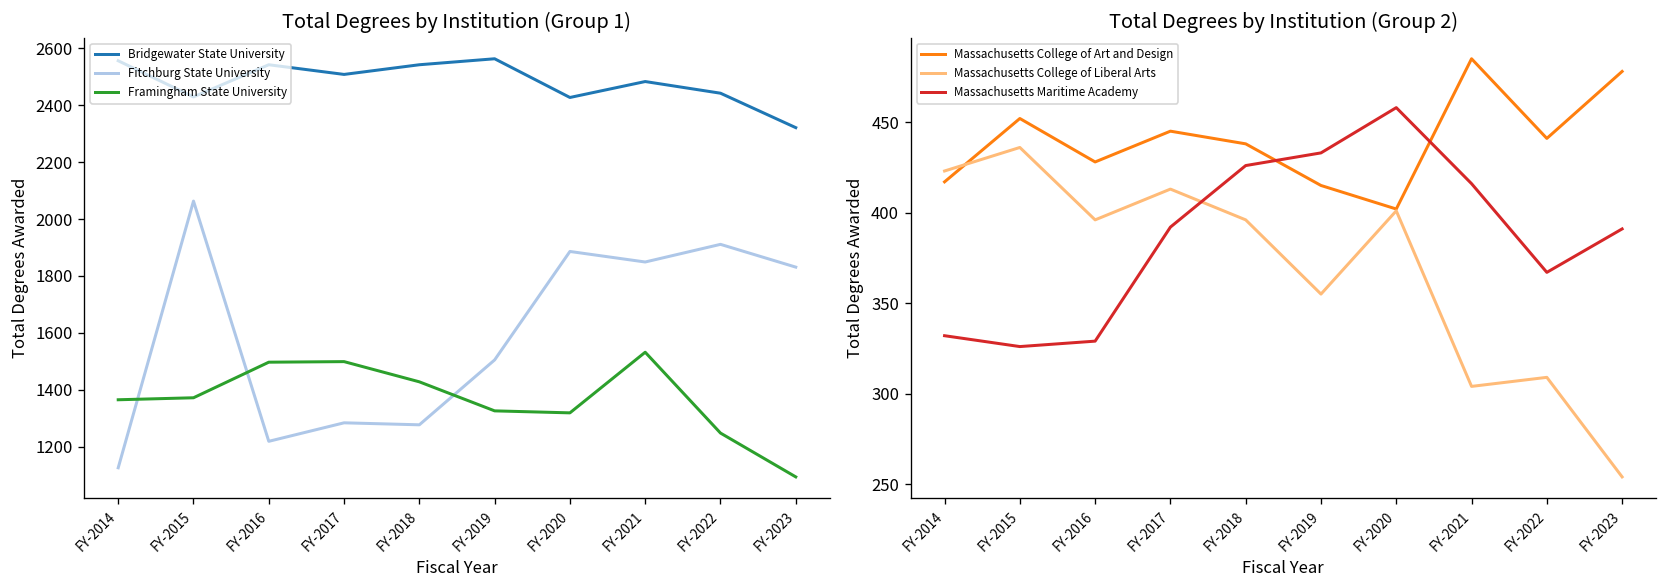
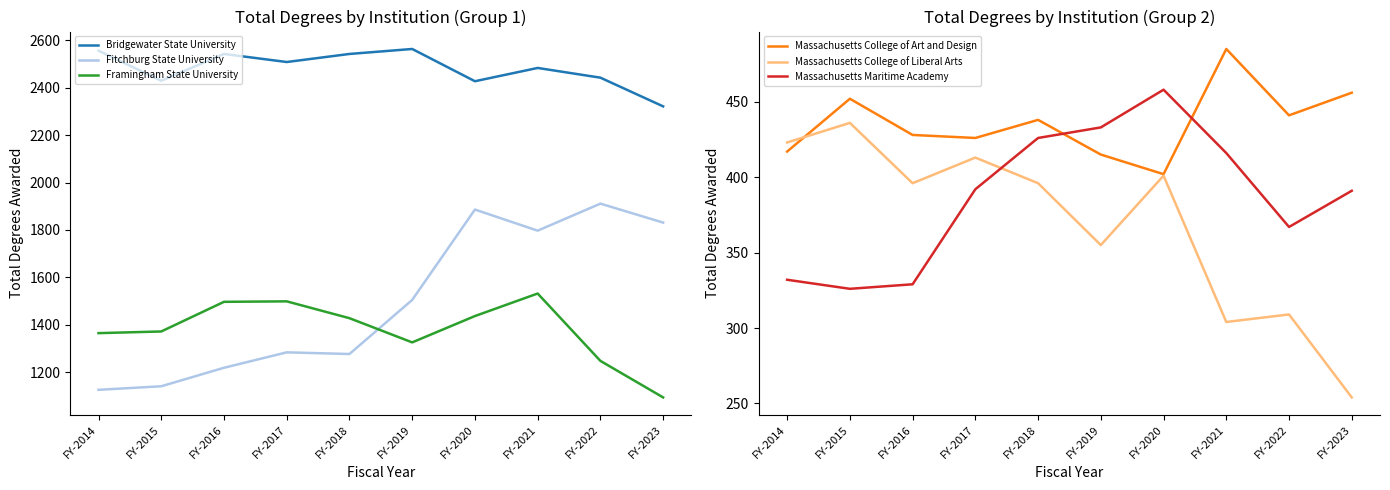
  {
    "Total Degrees by Institution (Group 1)": {
      "Bridgewater State University": {
        "FY-2017": 2510,
        "FY-2018": 2540,
        "FY-2019": 2560,
        "FY-2020": 2430,
        "FY-2021": 2480,
        "FY-2022": 2440,
        "FY-2023": 2320
      },
      "Fitchburg State University": {
        "FY-2014": 1130,
-       "FY-2015": 2060,
+       "FY-2015": 1140,
        "FY-2016": 1220,
        "FY-2017": 1280,
        "FY-2018": 1280,
        "FY-2019": 1510,
        "FY-2020": 1890,
-       "FY-2021": 1850,
+       "FY-2021": 1800,
        "FY-2022": 1910,
        "FY-2023": 1830
      },
      "Framingham State University": {
        "FY-2014": 1370,
        "FY-2015": 1370,
        "FY-2016": 1500,
        "FY-2017": 1500,
        "FY-2018": 1430,
        "FY-2019": 1330,
-       "FY-2020": 1320,
+       "FY-2020": 1440,
        "FY-2021": 1530,
        "FY-2022": 1250,
        "FY-2023": 1090
      }
    },
    "Total Degrees by Institution (Group 2)": {
      "Massachusetts College of Art and Design": {
        "FY-2014": 417,
        "FY-2015": 452,
        "FY-2016": 428,
-       "FY-2017": 445,
+       "FY-2017": 426,
        "FY-2018": 438,
        "FY-2019": 415,
        "FY-2021": 485,
        "FY-2022": 441,
-       "FY-2023": 478
+       "FY-2023": 456
      },
      "Massachusetts College of Liberal Arts": {
        "FY-2014": 423,
        "FY-2015": 436,
        "FY-2016": 396,
        "FY-2017": 413,
        "FY-2018": 396,
        "FY-2019": 355,
        "FY-2021": 304,
        "FY-2022": 309,
        "FY-2023": 254
      },
      "Massachusetts Maritime Academy": {
        "FY-2014": 332,
        "FY-2015": 326,
        "FY-2016": 329,
        "FY-2017": 392,
        "FY-2018": 426,
        "FY-2019": 433,
        "FY-2020": 458,
        "FY-2021": 416,
        "FY-2022": 367,
        "FY-2023": 391
      }
    }
  }
